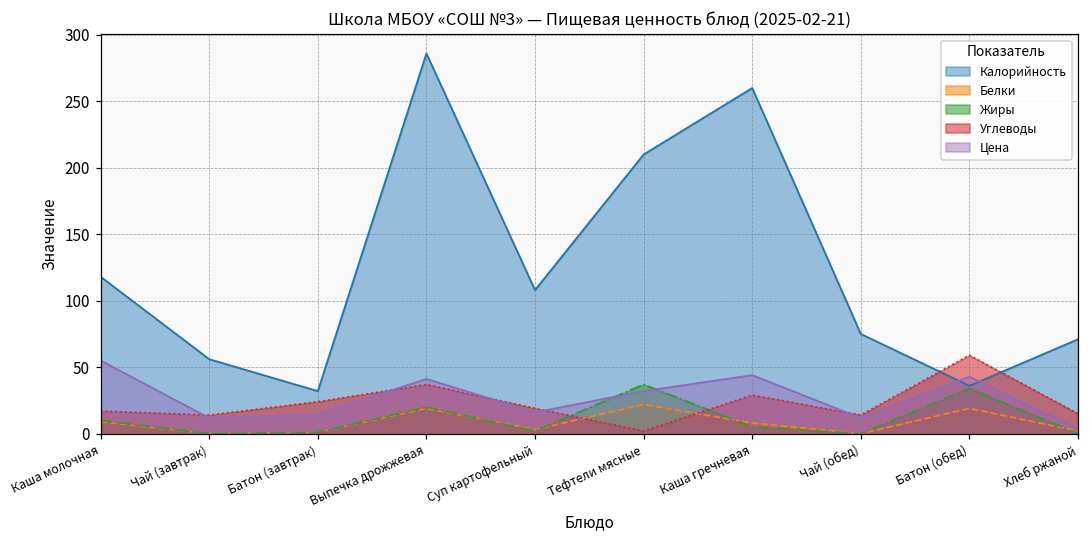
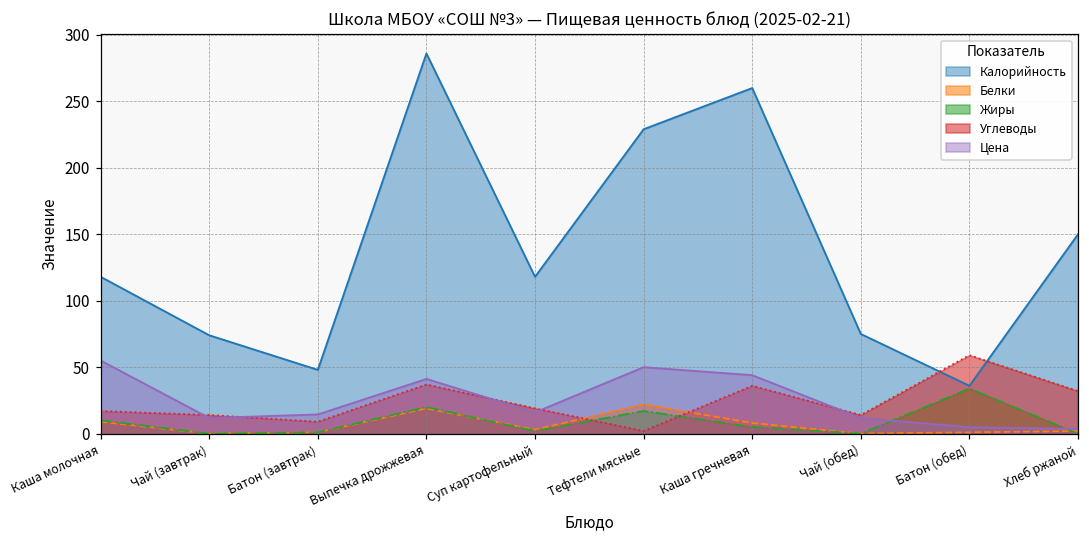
  {
    "Калорийность": {
      "Каша молочная": 118,
-     "Чай (завтрак)": 56,
-     "Батон (завтрак)": 32,
+     "Чай (завтрак)": 74,
+     "Батон (завтрак)": 48,
      "Выпечка дрожжевая": 286,
-     "Суп картофельный": 108,
-     "Тефтели мясные": 210,
+     "Суп картофельный": 118,
+     "Тефтели мясные": 229,
      "Каша гречневая": 260,
      "Чай (обед)": 75,
-     "Хлеб ржаной": 71
+     "Хлеб ржаной": 150
    },
    "Белки": {
      "Тефтели мясные": 22,
      "Каша гречневая": 8,
-     "Батон (обед)": 19
+     "Батон (обед)": 1
    },
    "Жиры": {
-     "Тефтели мясные": 37,
+     "Тефтели мясные": 17,
      "Каша гречневая": 5
    },
    "Углеводы": {
      "Каша молочная": 17,
      "Чай (завтрак)": 14,
-     "Батон (завтрак)": 24,
+     "Батон (завтрак)": 9,
      "Выпечка дрожжевая": 37,
      "Суп картофельный": 19,
      "Тефтели мясные": 2,
-     "Каша гречневая": 29,
+     "Каша гречневая": 36,
      "Чай (обед)": 14,
      "Батон (обед)": 59,
-     "Хлеб ржаной": 15
+     "Хлеб ржаной": 32
    },
    "Цена": {
      "Каша молочная": 55,
      "Чай (завтрак)": 12,
      "Батон (завтрак)": 14,
      "Выпечка дрожжевая": 41,
      "Суп картофельный": 16,
-     "Тефтели мясные": 32,
+     "Тефтели мясные": 50,
      "Каша гречневая": 44,
      "Чай (обед)": 12,
-     "Батон (обед)": 43
+     "Батон (обед)": 5
    }
  }
